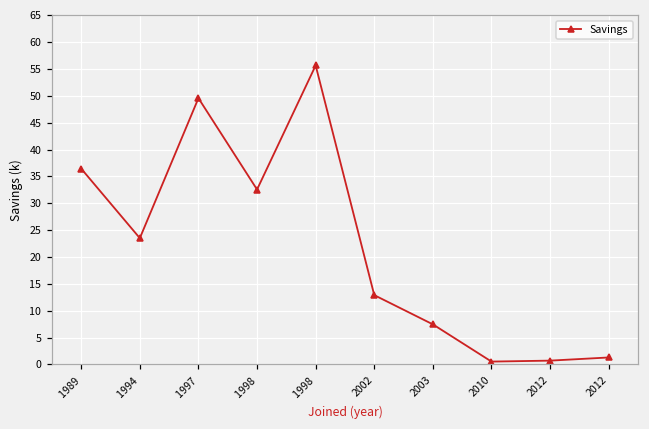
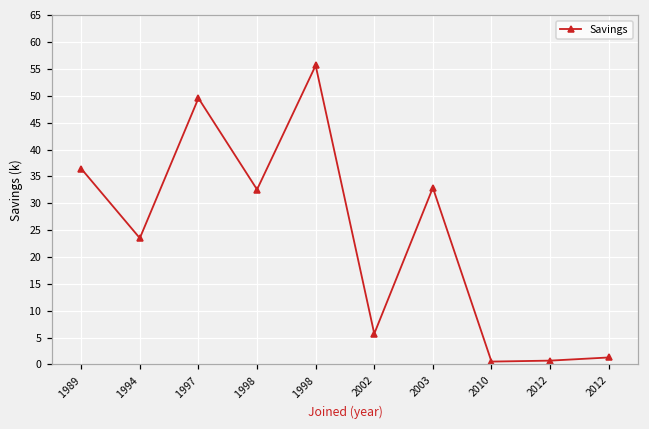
  {
    "1989": 36,
    "1994": 24,
    "1997": 50,
-   "2002": 13,
-   "2003": 7,
+   "2002": 6,
+   "2003": 33,
    "2010": 1
  }
